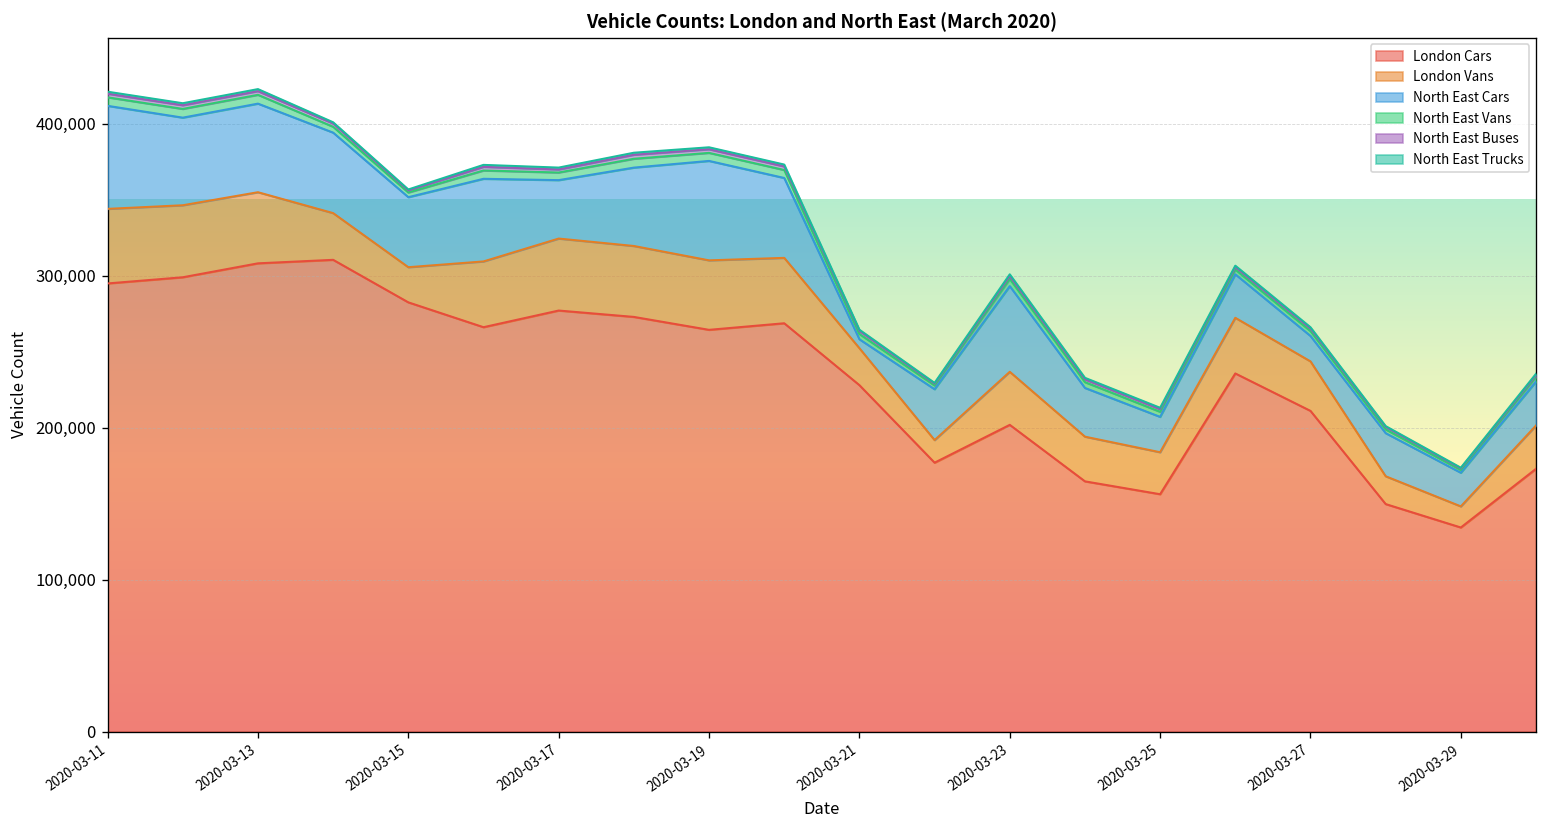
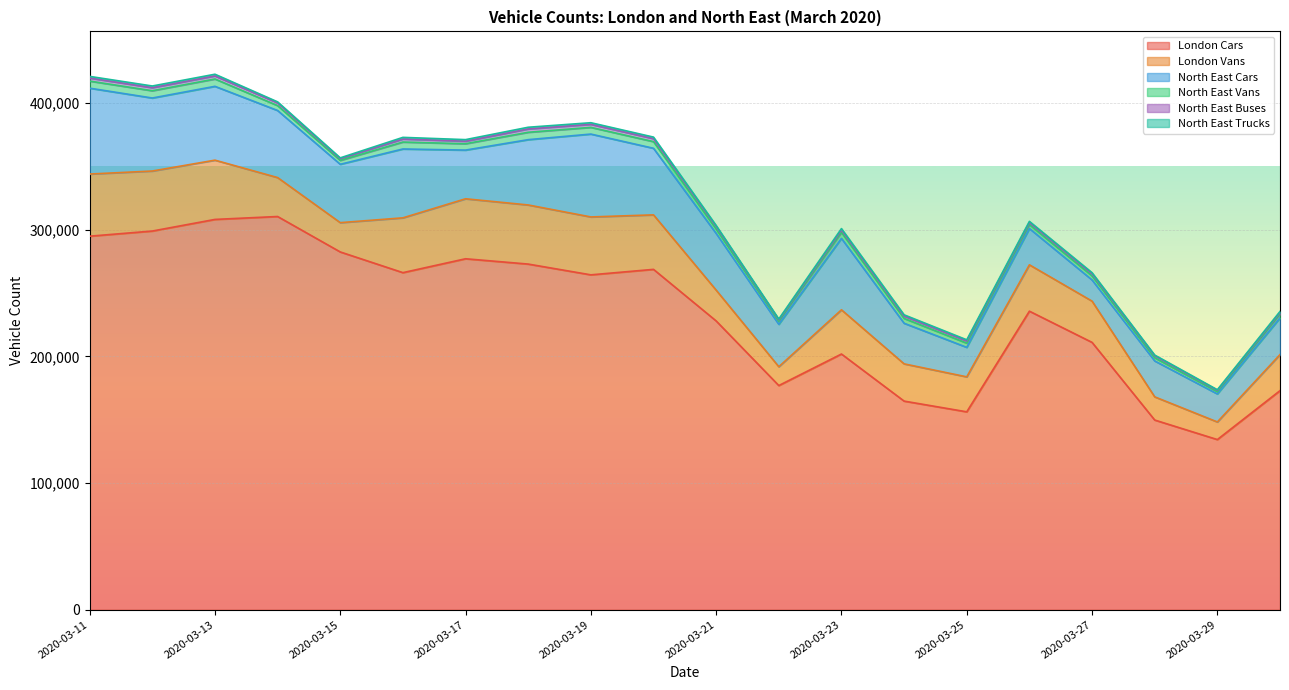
  {
    "North East Cars": {
      "2020-03-11": "68,000",
      "2020-03-13": "58,000",
      "2020-03-15": "46,000",
      "2020-03-17": "38,000",
      "2020-03-19": "65,000",
-     "2020-03-21": "6,000",
+     "2020-03-21": "45,000",
      "2020-03-23": "56,000",
      "2020-03-25": "23,000",
      "2020-03-27": "17,000"
    }
  }
